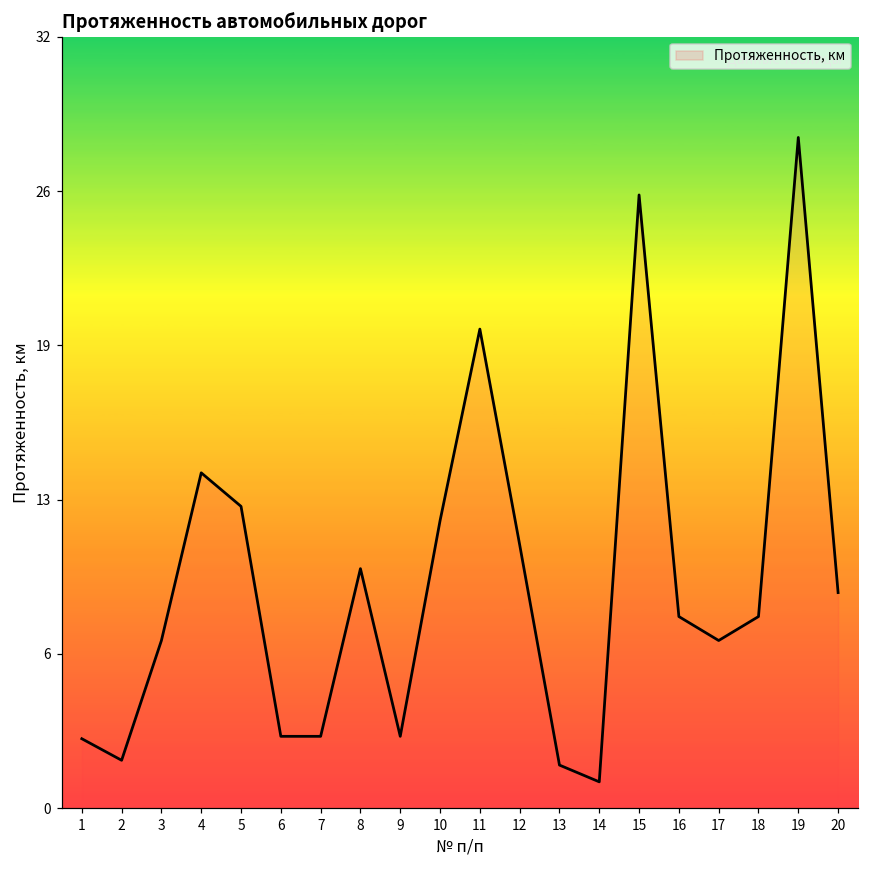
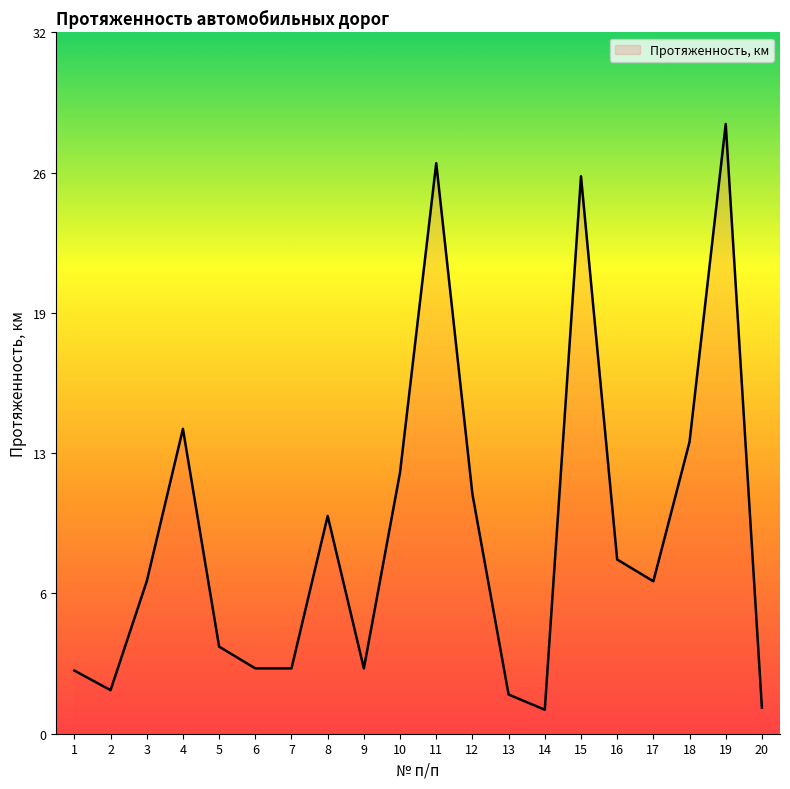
  {
    "1": 2.9,
    "2": 2.0,
    "3": 7.0,
    "4": 14.0,
-   "5": 12.6,
+   "5": 4.0,
    "6": 3.0,
    "7": 3.0,
    "8": 10.0,
    "9": 3.0,
    "10": 12.0,
-   "11": 20.0,
+   "11": 26.2,
    "12": 11.0,
    "13": 1.8,
    "14": 1.1,
    "15": 25.6,
    "16": 8.0,
    "17": 7.0,
-   "18": 8.0,
+   "18": 13.4,
    "19": 28.0,
-   "20": 9.0
+   "20": 1.2
  }
